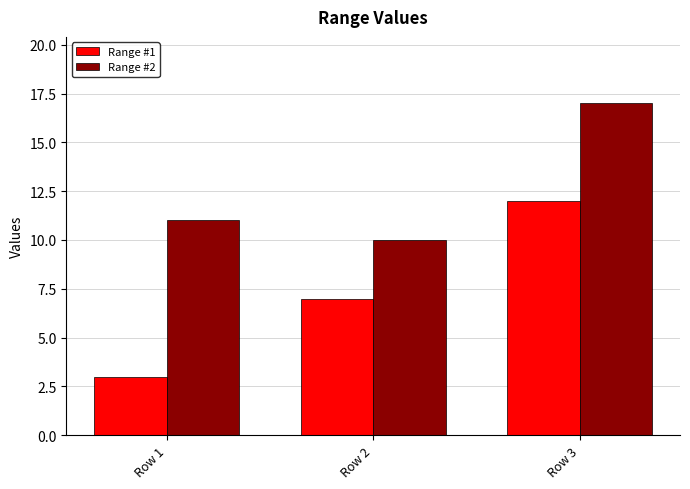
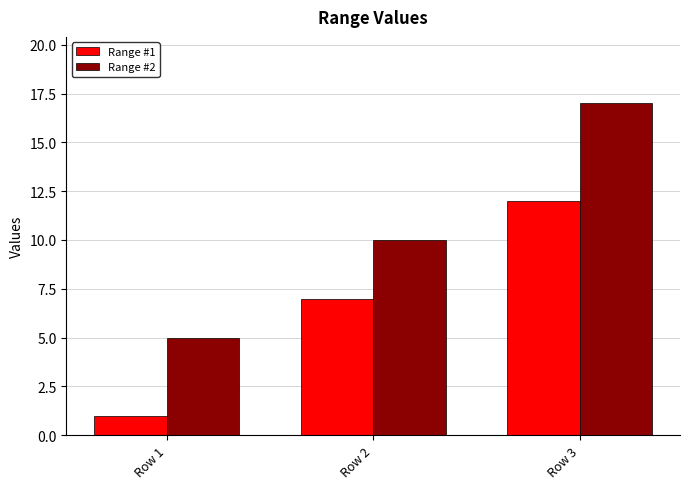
  {
    "Range #1": {
-     "Row 1": 3,
+     "Row 1": 1,
      "Row 2": 7,
      "Row 3": 12
    },
    "Range #2": {
-     "Row 1": 11,
+     "Row 1": 5,
      "Row 2": 10,
      "Row 3": 17
    }
  }
